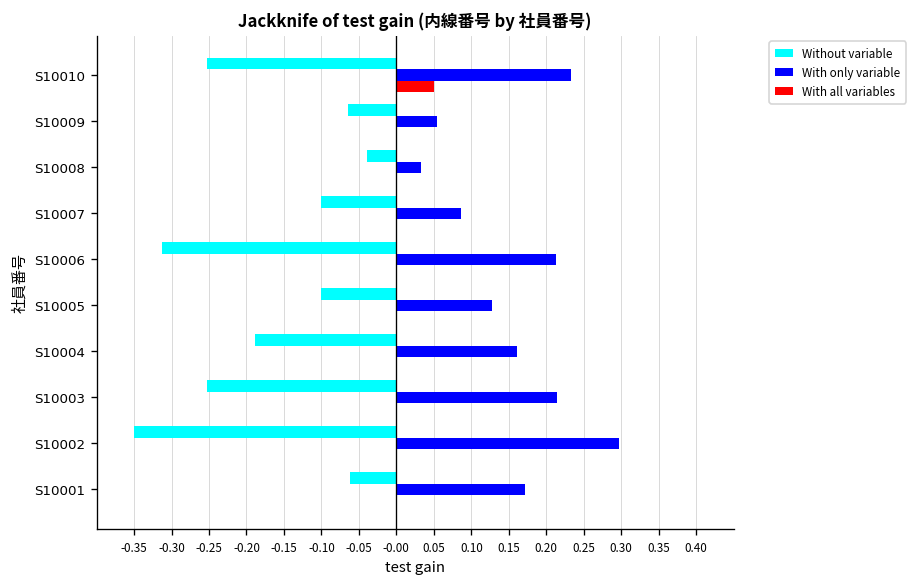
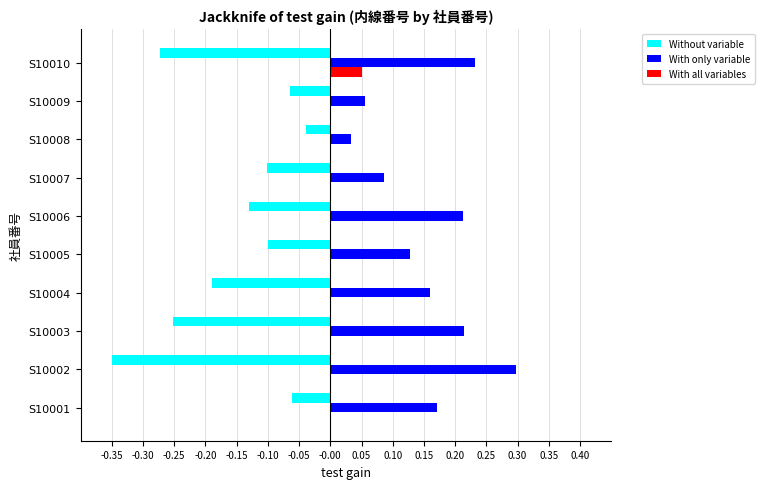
  {
    "Without variable": {
-     "S10010": -0.25,
+     "S10010": -0.27,
      "S10009": -0.06,
      "S10008": -0.04,
      "S10007": -0.10,
-     "S10006": -0.31,
+     "S10006": -0.13,
      "S10005": -0.10,
      "S10004": -0.19,
      "S10003": -0.25,
      "S10002": -0.35,
      "S10001": -0.06
    },
    "With only variable": {
      "S10010": 0.23,
      "S10009": 0.05,
      "S10008": 0.03,
      "S10007": 0.09,
      "S10006": 0.21,
      "S10005": 0.13,
      "S10004": 0.16,
      "S10003": 0.21,
      "S10002": 0.30,
      "S10001": 0.17
    },
    "With all variables": {
      "S10010": 0.05,
      "S10009": 0.00,
      "S10008": 0.00,
      "S10007": 0.00,
      "S10006": 0.00,
      "S10005": 0.00,
      "S10004": 0.00,
      "S10003": 0.00,
      "S10002": 0.00,
      "S10001": 0.00
    }
  }
